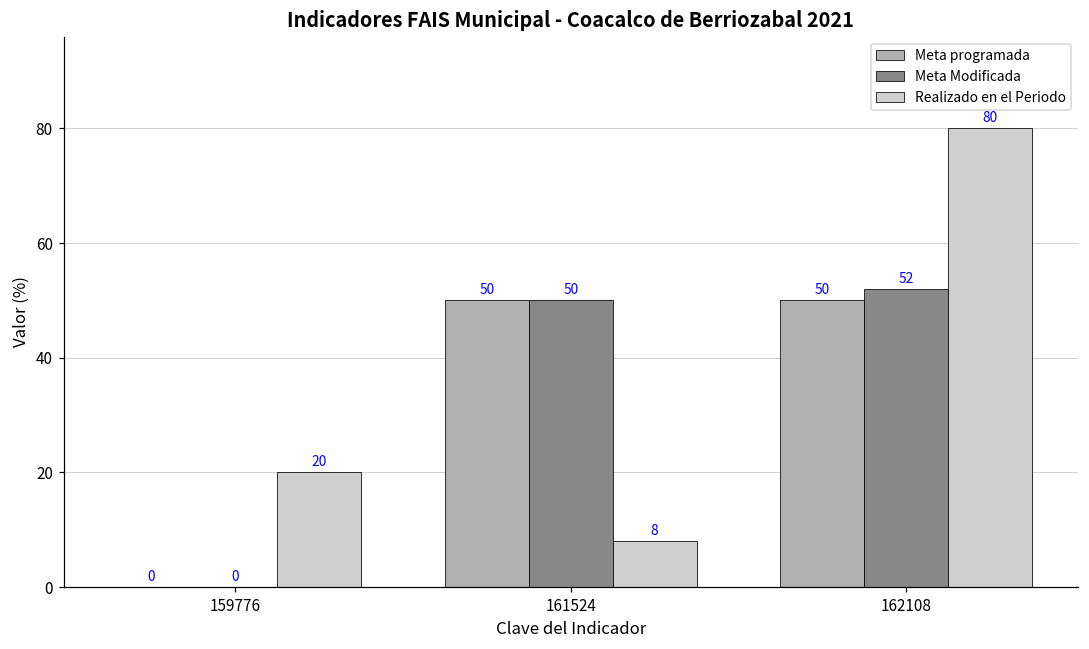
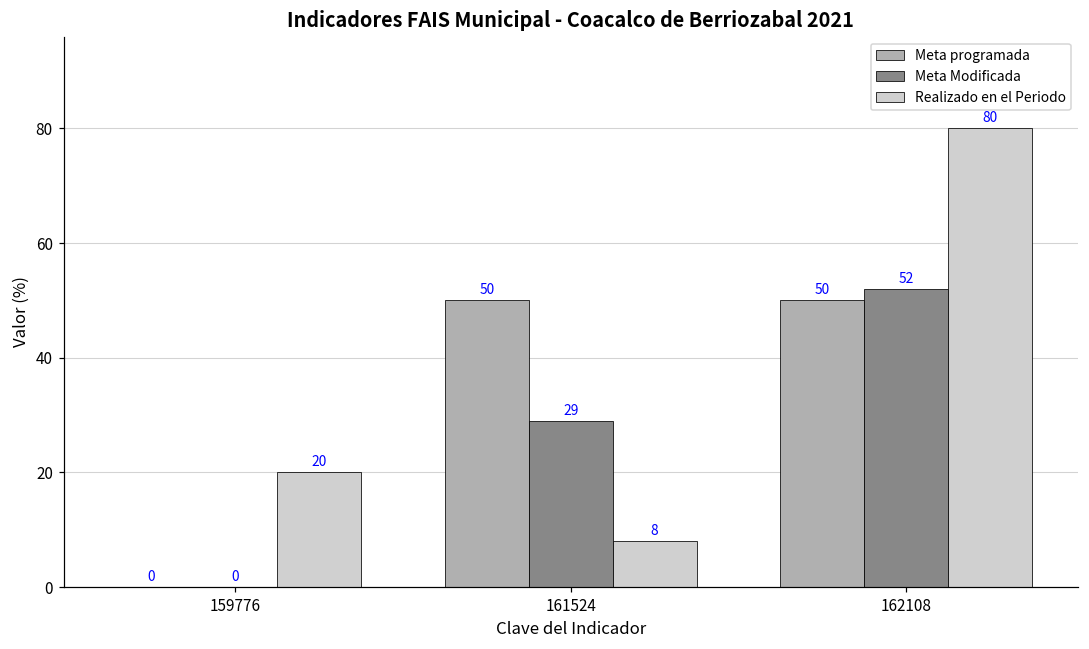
  {
    "Meta Modificada": {
      "159776": 0,
-     "161524": 50,
+     "161524": 29,
      "162108": 52
    }
  }
